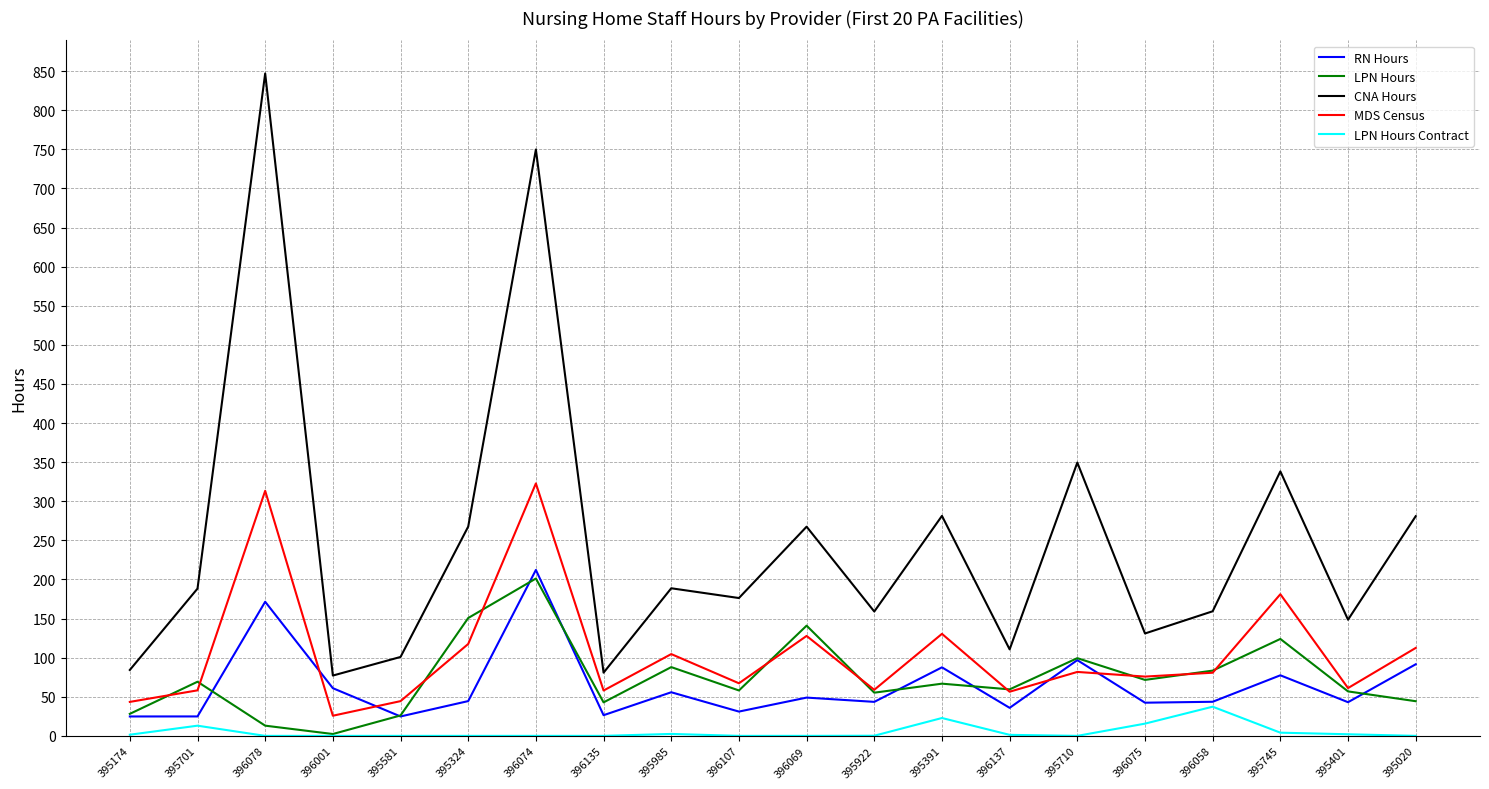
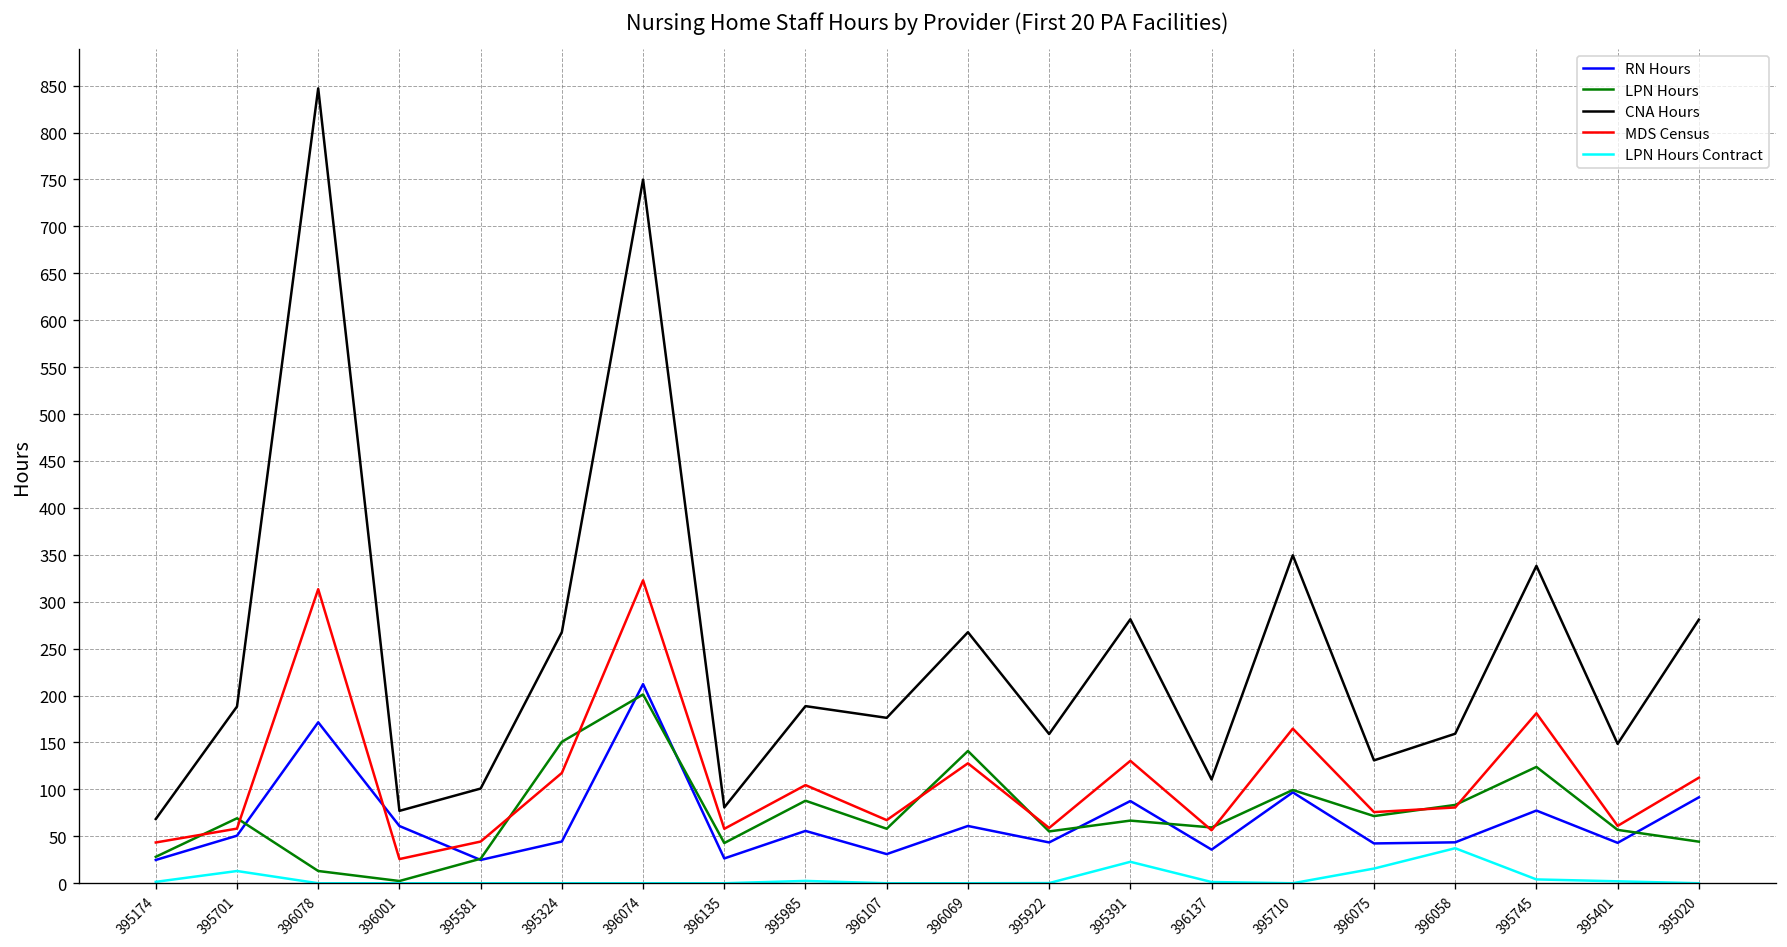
  {
    "RN Hours": {
      "395174": 20,
-     "395701": 20,
+     "395701": 50,
      "396078": 170,
      "396001": 60,
      "395324": 40,
      "396074": 210,
      "396135": 30,
      "395985": 60,
      "396107": 30,
-     "396069": 50,
+     "396069": 60,
      "395922": 40,
      "395391": 90,
      "396137": 40,
      "396075": 40,
      "396058": 40,
      "395745": 80,
      "395401": 40,
      "395020": 90
    },
    "LPN Hours": {
      "395174": 30,
      "395701": 70,
      "396078": 10,
      "395324": 150,
      "396074": 200,
      "396135": 40,
      "395985": 90,
      "396107": 60,
      "396069": 140,
      "395922": 60,
      "395391": 70,
      "396075": 70,
      "395745": 120,
      "395401": 60,
      "395020": 40
    },
    "CNA Hours": {
-     "395174": 80,
+     "395174": 70,
      "395701": 190,
      "396078": 850,
      "396001": 80,
      "395581": 100,
      "395324": 270,
      "396074": 750,
      "396135": 80,
      "395985": 190,
      "396107": 180,
      "396069": 270,
      "395922": 160,
      "395391": 280,
      "396137": 110,
      "395710": 350,
      "396075": 130,
      "396058": 160,
      "395745": 340,
      "395401": 150,
      "395020": 280
    },
    "MDS Census": {
      "395174": 40,
      "395701": 60,
      "396078": 310,
      "396001": 30,
      "395581": 40,
      "395324": 120,
      "396074": 320,
      "396135": 60,
      "395985": 100,
      "396107": 70,
      "396069": 130,
      "395922": 60,
      "395391": 130,
-     "395710": 80,
+     "395710": 160,
      "396075": 80,
      "395745": 180,
      "395401": 60,
      "395020": 110
    },
    "LPN Hours Contract": {
      "395174": 0,
      "395701": 10,
      "396078": 0,
      "395581": 0,
      "395324": 0,
      "396074": 0,
      "396135": 0,
      "395985": 0,
      "396107": 0,
      "396069": 0,
      "395922": 0,
      "395391": 20,
      "396137": 0,
      "395710": 0,
      "396075": 20,
      "396058": 40,
      "395745": 0,
      "395401": 0,
      "395020": 0
    }
  }
